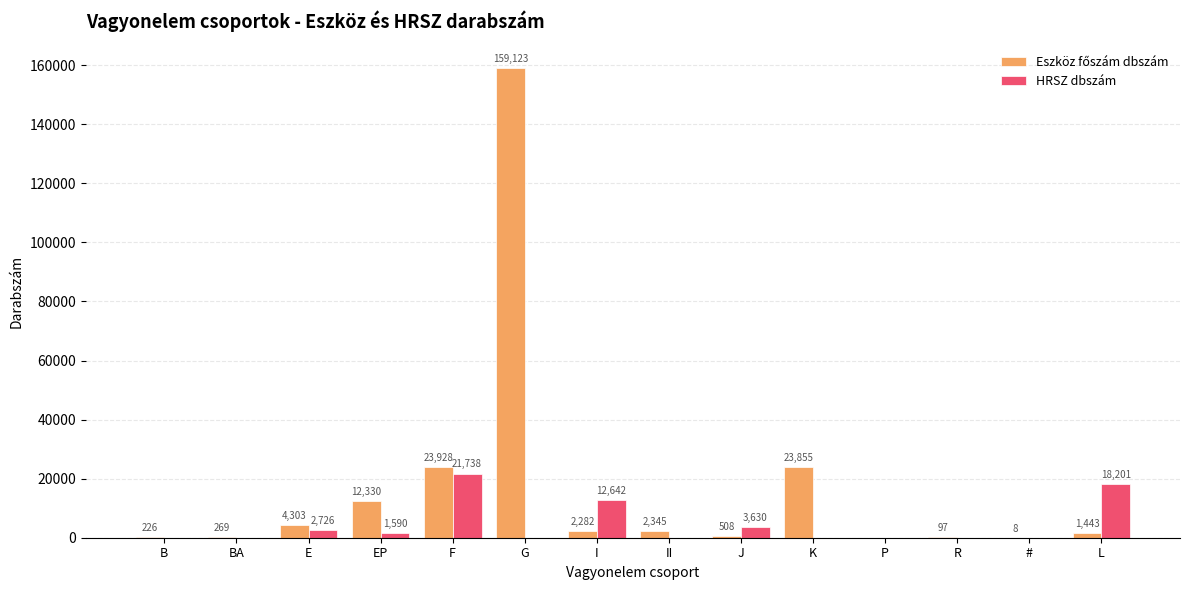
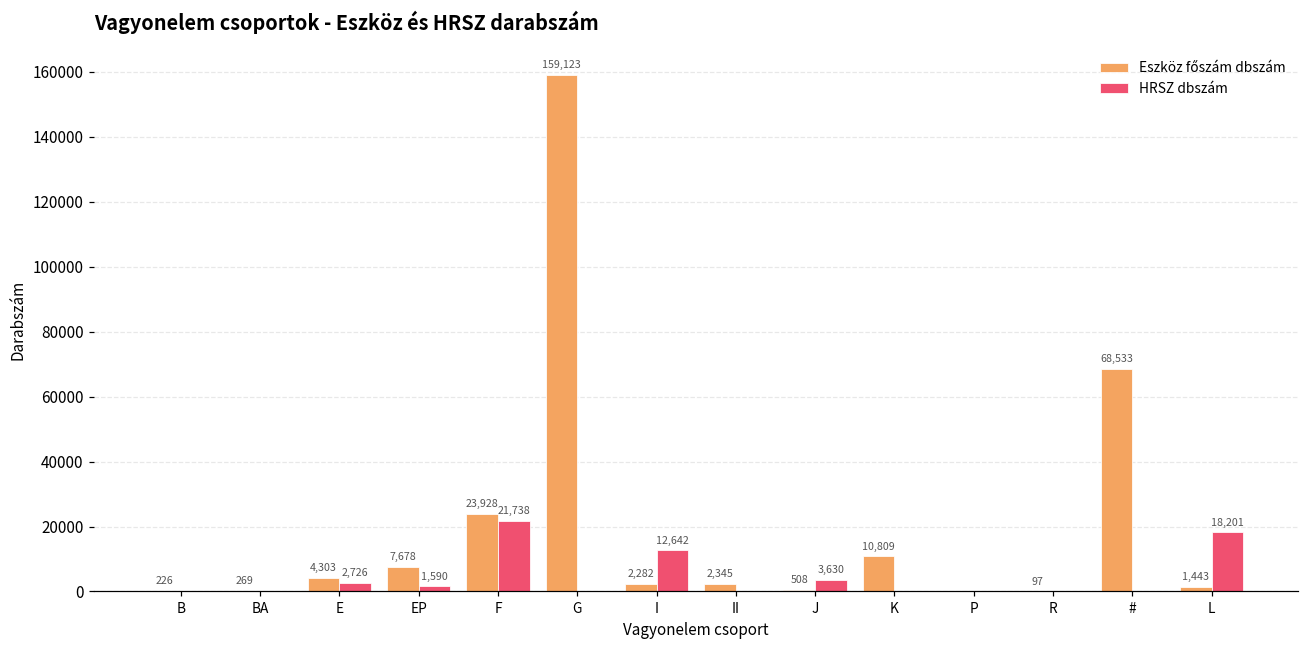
  {
    "Eszköz főszám dbszám": {
      "B": "226",
      "BA": "269",
      "E": "4,303",
-     "EP": "12,330",
+     "EP": "7,678",
      "F": "23,928",
      "G": "159,123",
      "I": "2,282",
      "II": "2,345",
      "J": "508",
-     "K": "23,855",
+     "K": "10,809",
      "R": "97",
-     "#": "8",
+     "#": "68,533",
      "L": "1,443"
    },
    "HRSZ dbszám": {
      "E": "2,726",
      "EP": "1,590",
      "F": "21,738",
      "I": "12,642",
      "J": "3,630",
      "L": "18,201"
    }
  }
